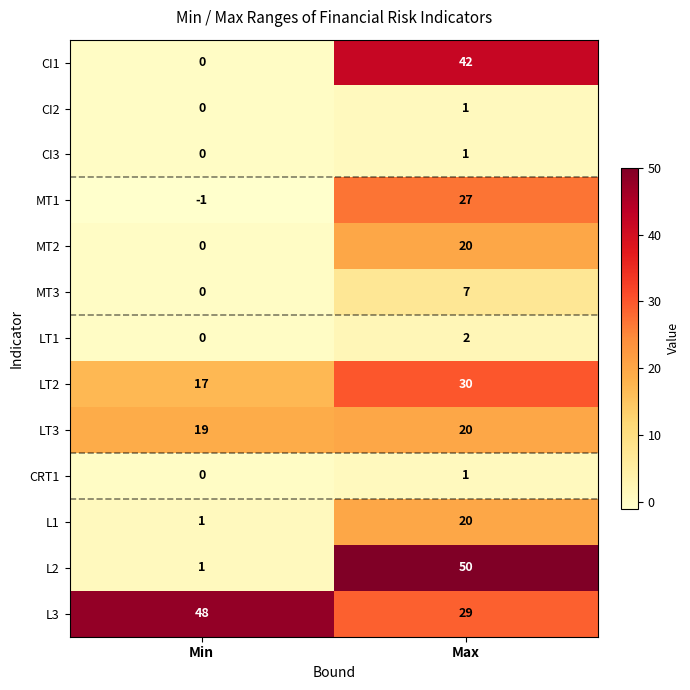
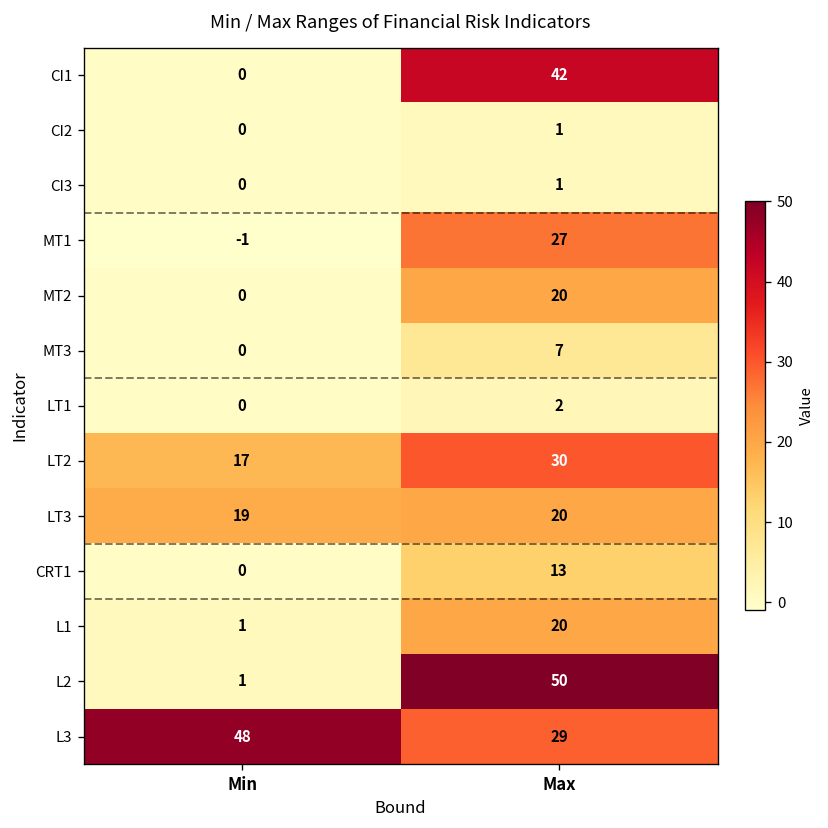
  {
    "CI1": {
      "Min": 0,
      "Max": 42
    },
    "CI2": {
      "Min": 0,
      "Max": 1
    },
    "CI3": {
      "Min": 0,
      "Max": 1
    },
    "MT1": {
      "Min": -1,
      "Max": 27
    },
    "MT2": {
      "Min": 0,
      "Max": 20
    },
    "MT3": {
      "Min": 0,
      "Max": 7
    },
    "LT1": {
      "Min": 0,
      "Max": 2
    },
    "LT2": {
      "Min": 17,
      "Max": 30
    },
    "LT3": {
      "Min": 19,
      "Max": 20
    },
    "CRT1": {
      "Min": 0,
-     "Max": 1
+     "Max": 13
    },
    "L1": {
      "Min": 1,
      "Max": 20
    },
    "L2": {
      "Min": 1,
      "Max": 50
    },
    "L3": {
      "Min": 48,
      "Max": 29
    }
  }
